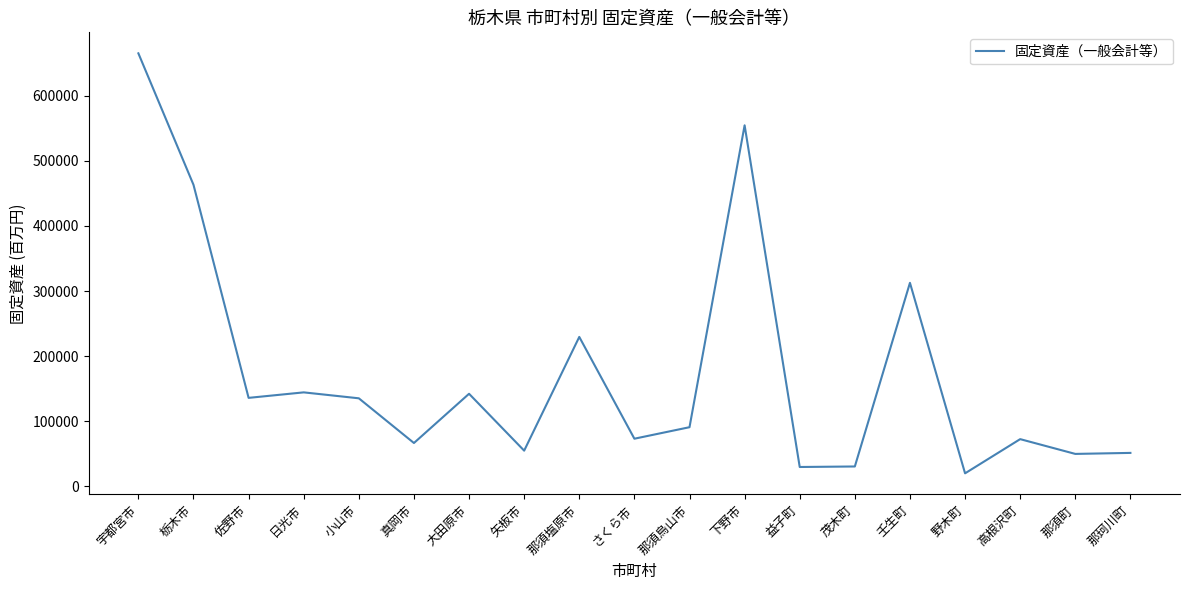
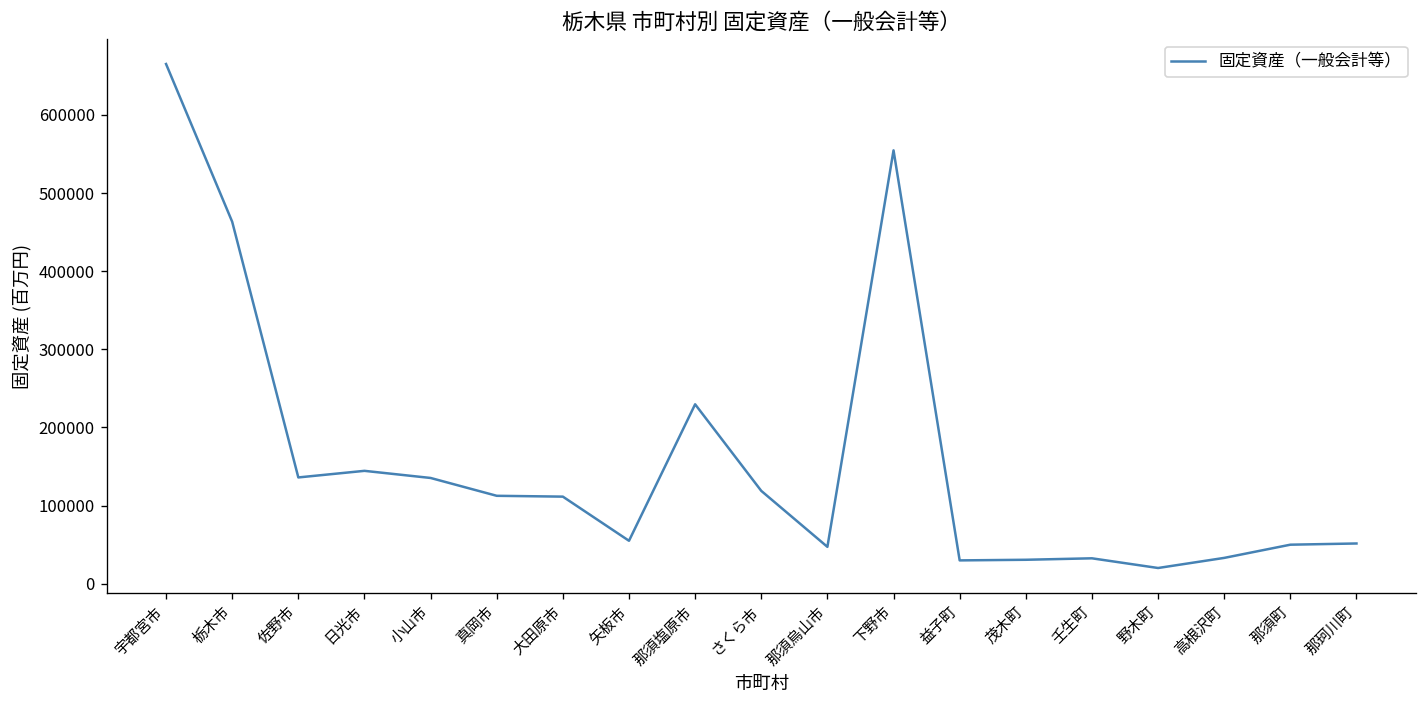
  {
    "宇都宮市": 670000,
    "栃木市": 460000,
    "佐野市": 140000,
    "日光市": 140000,
    "小山市": 140000,
-   "真岡市": 70000,
-   "大田原市": 140000,
+   "真岡市": 110000,
+   "大田原市": 110000,
    "矢板市": 50000,
    "那須塩原市": 230000,
-   "さくら市": 70000,
-   "那須烏山市": 90000,
+   "さくら市": 120000,
+   "那須烏山市": 50000,
    "下野市": 550000,
    "益子町": 30000,
    "茂木町": 30000,
-   "壬生町": 310000,
+   "壬生町": 30000,
    "野木町": 20000,
-   "高根沢町": 70000,
+   "高根沢町": 30000,
    "那須町": 50000,
    "那珂川町": 50000
  }
